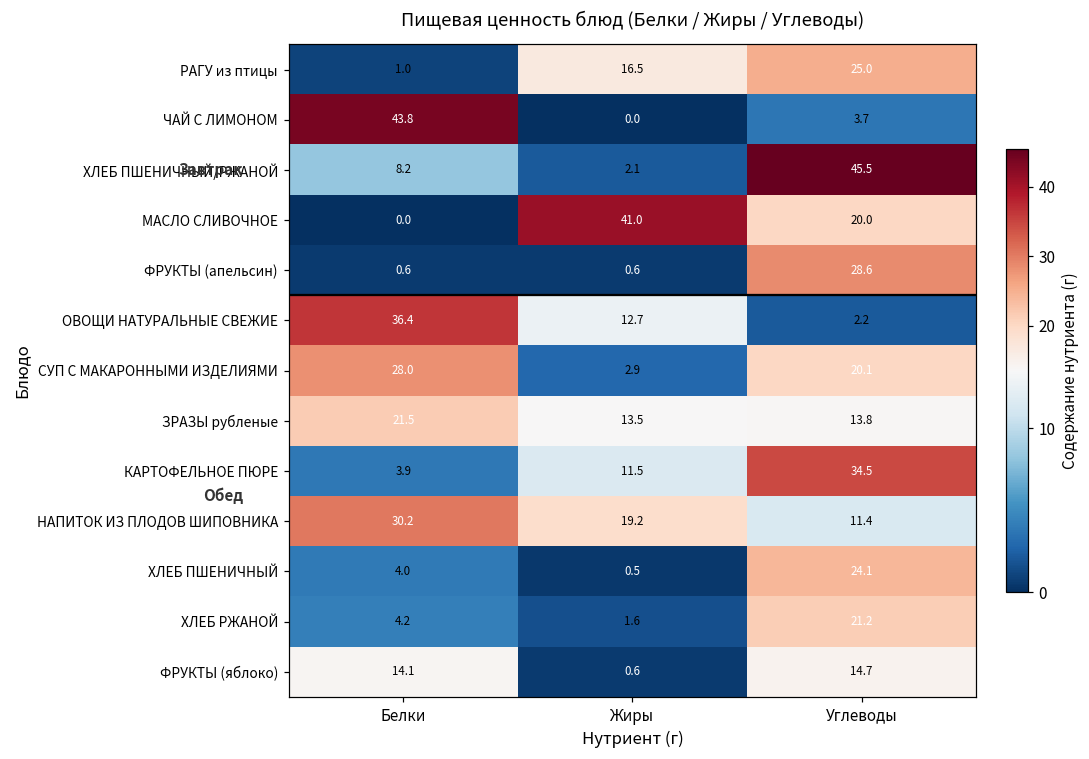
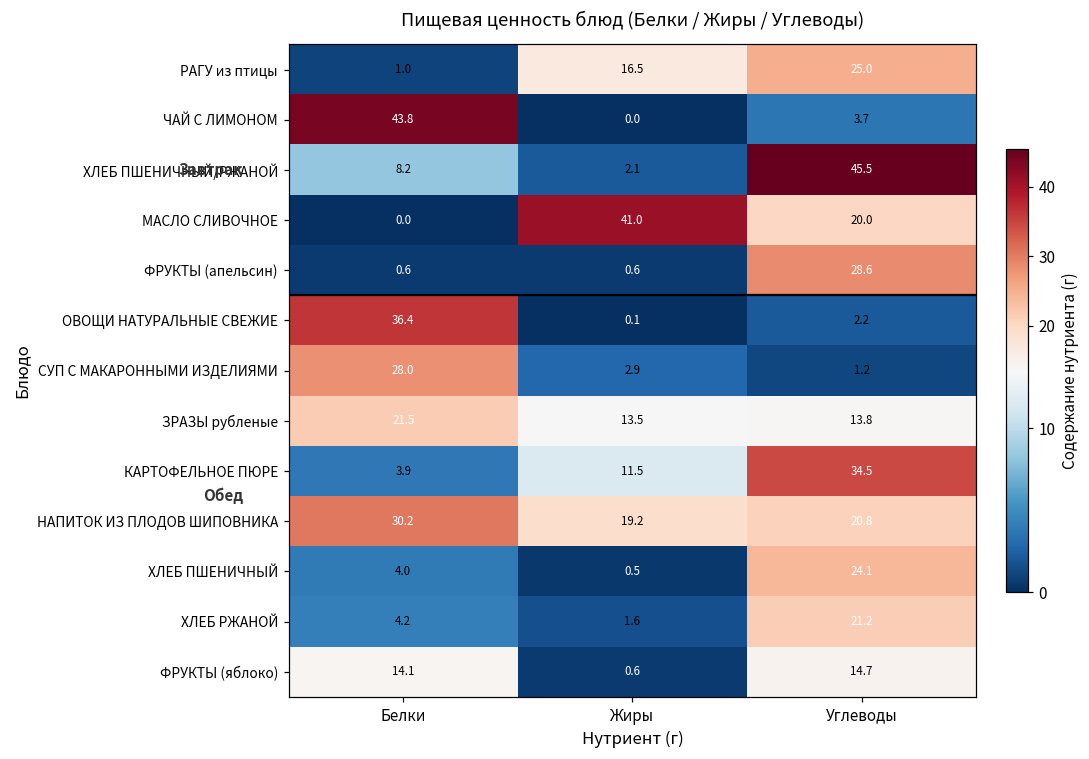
  {
    "РАГУ из птицы": {
      "Белки": 1.0,
      "Жиры": 16.5,
      "Углеводы": 25.0
    },
    "ЧАЙ С ЛИМОНОМ": {
      "Белки": 43.8,
      "Жиры": 0.0,
      "Углеводы": 3.7
    },
    "ХЛЕБ ПШЕНИЧНЫЙ/РЖАНОЙ": {
      "Белки": 8.2,
      "Жиры": 2.1,
      "Углеводы": 45.5
    },
    "МАСЛО СЛИВОЧНОЕ": {
      "Белки": 0.0,
      "Жиры": 41.0,
      "Углеводы": 20.0
    },
    "ФРУКТЫ (апельсин)": {
      "Белки": 0.6,
      "Жиры": 0.6,
      "Углеводы": 28.6
    },
    "ОВОЩИ НАТУРАЛЬНЫЕ СВЕЖИЕ": {
      "Белки": 36.4,
-     "Жиры": 12.7,
+     "Жиры": 0.1,
      "Углеводы": 2.2
    },
    "СУП С МАКАРОННЫМИ ИЗДЕЛИЯМИ": {
      "Белки": 28.0,
      "Жиры": 2.9,
-     "Углеводы": 20.1
+     "Углеводы": 1.2
    },
    "ЗРАЗЫ рубленые": {
      "Белки": 21.5,
      "Жиры": 13.5,
      "Углеводы": 13.8
    },
    "КАРТОФЕЛЬНОЕ ПЮРЕ": {
      "Белки": 3.9,
      "Жиры": 11.5,
      "Углеводы": 34.5
    },
    "НАПИТОК ИЗ ПЛОДОВ ШИПОВНИКА": {
      "Белки": 30.2,
      "Жиры": 19.2,
-     "Углеводы": 11.4
+     "Углеводы": 20.8
    },
    "ХЛЕБ ПШЕНИЧНЫЙ": {
      "Белки": 4.0,
      "Жиры": 0.5,
      "Углеводы": 24.1
    },
    "ХЛЕБ РЖАНОЙ": {
      "Белки": 4.2,
      "Жиры": 1.6,
      "Углеводы": 21.2
    },
    "ФРУКТЫ (яблоко)": {
      "Белки": 14.1,
      "Жиры": 0.6,
      "Углеводы": 14.7
    }
  }
